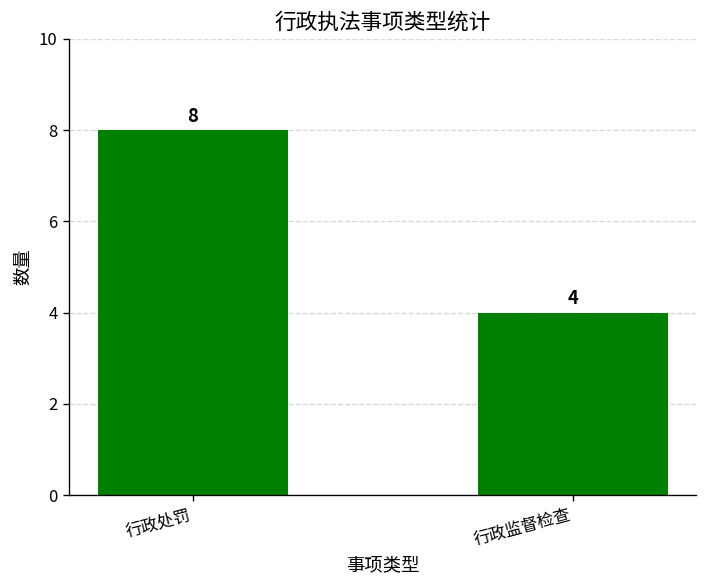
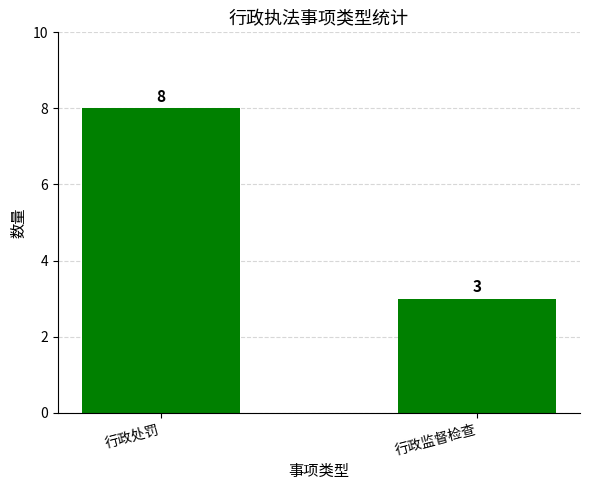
  {
    "行政处罚": 8,
-   "行政监督检查": 4
+   "行政监督检查": 3
  }
